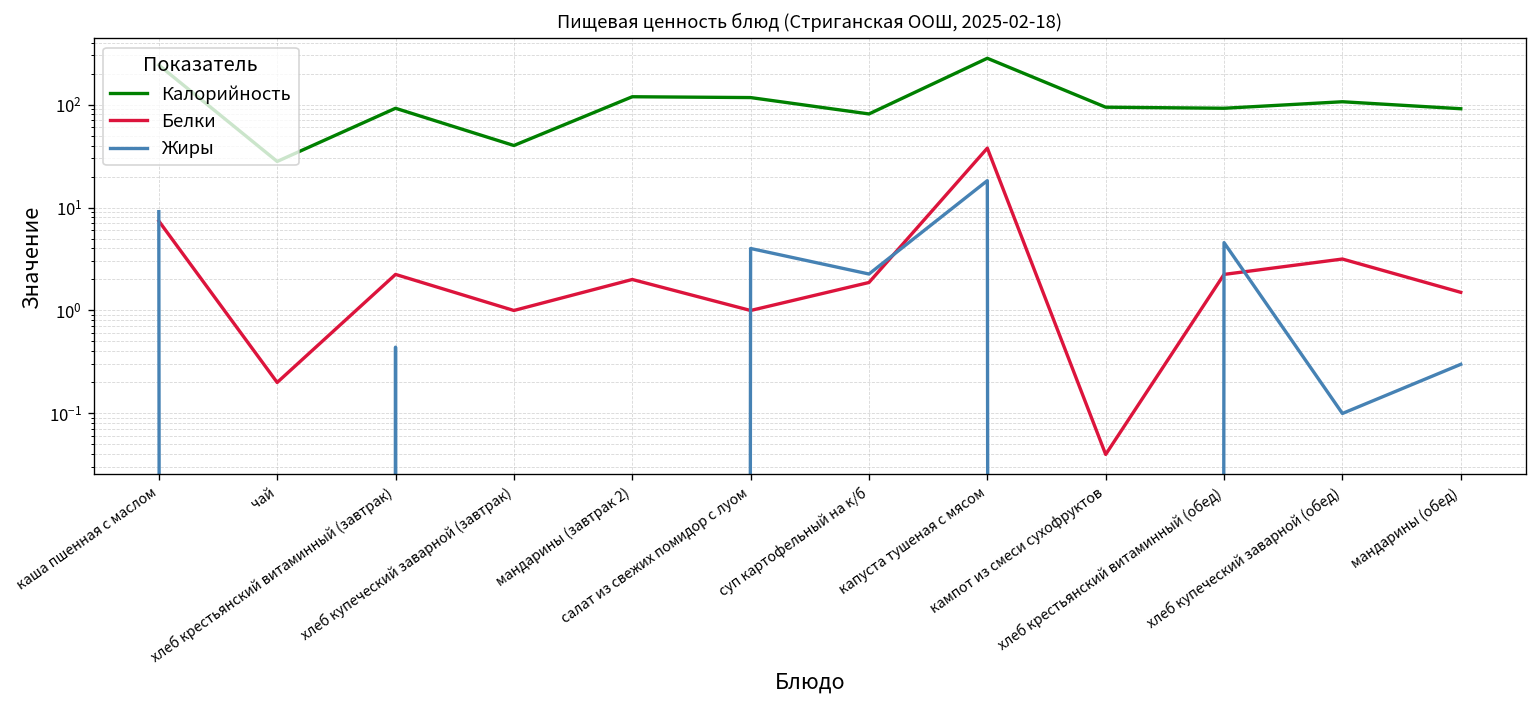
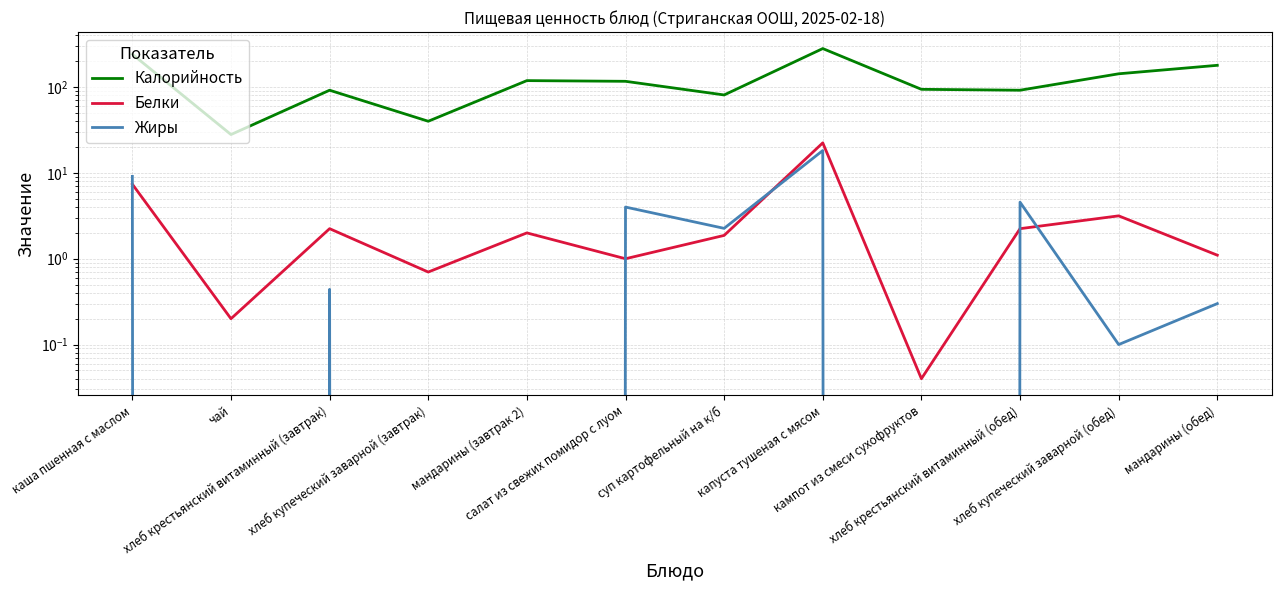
  {
    "Калорийность": {
      "хлеб крестьянский витаминный (завтрак)": 90,
      "хлеб купеческий заварной (завтрак)": 40,
      "мандарины (завтрак 2)": 120,
      "салат из свежих помидор с луом": 120,
      "суп картофельный на к/б": 80,
      "капуста тушеная с мясом": 280,
      "кампот из смеси сухофруктов": 90,
      "хлеб крестьянский витаминный (обед)": 90,
-     "хлеб купеческий заварной (обед)": 110,
-     "мандарины (обед)": 90
+     "хлеб купеческий заварной (обед)": 140,
+     "мандарины (обед)": 180
    },
    "Белки": {
      "каша пшенная с маслом": 7,
      "чай": 0.2,
      "хлеб крестьянский витаминный (завтрак)": 2.2,
-     "хлеб купеческий заварной (завтрак)": 1.0,
+     "хлеб купеческий заварной (завтрак)": 0.7,
      "мандарины (завтрак 2)": 2.0,
      "салат из свежих помидор с луом": 1.0,
      "суп картофельный на к/б": 1.9,
-     "капуста тушеная с мясом": 40,
+     "капуста тушеная с мясом": 22,
      "кампот из смеси сухофруктов": 0.04,
      "хлеб крестьянский витаминный (обед)": 2.2,
      "хлеб купеческий заварной (обед)": 3.2,
-     "мандарины (обед)": 1.5
+     "мандарины (обед)": 1.1
    },
    "Жиры": {
      "каша пшенная с маслом": 9,
      "хлеб крестьянский витаминный (завтрак)": 0.4,
      "салат из свежих помидор с луом": 4,
      "суп картофельный на к/б": 2.3,
      "капуста тушеная с мясом": 18,
      "хлеб крестьянский витаминный (обед)": 5,
      "хлеб купеческий заварной (обед)": 0.1,
      "мандарины (обед)": 0.3
    }
  }
